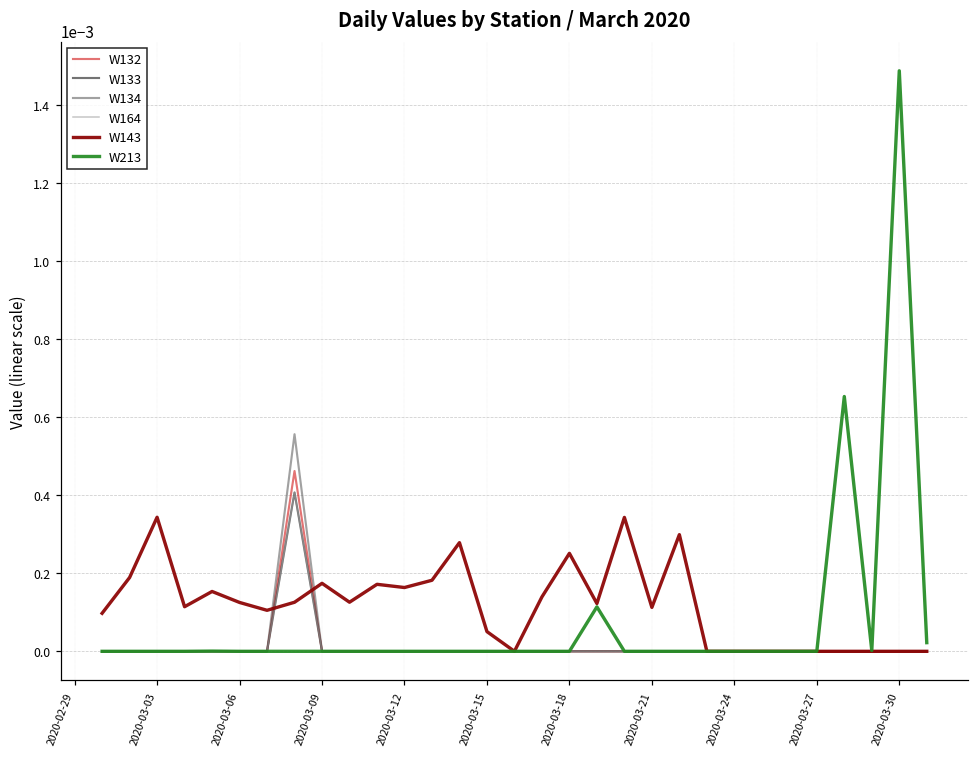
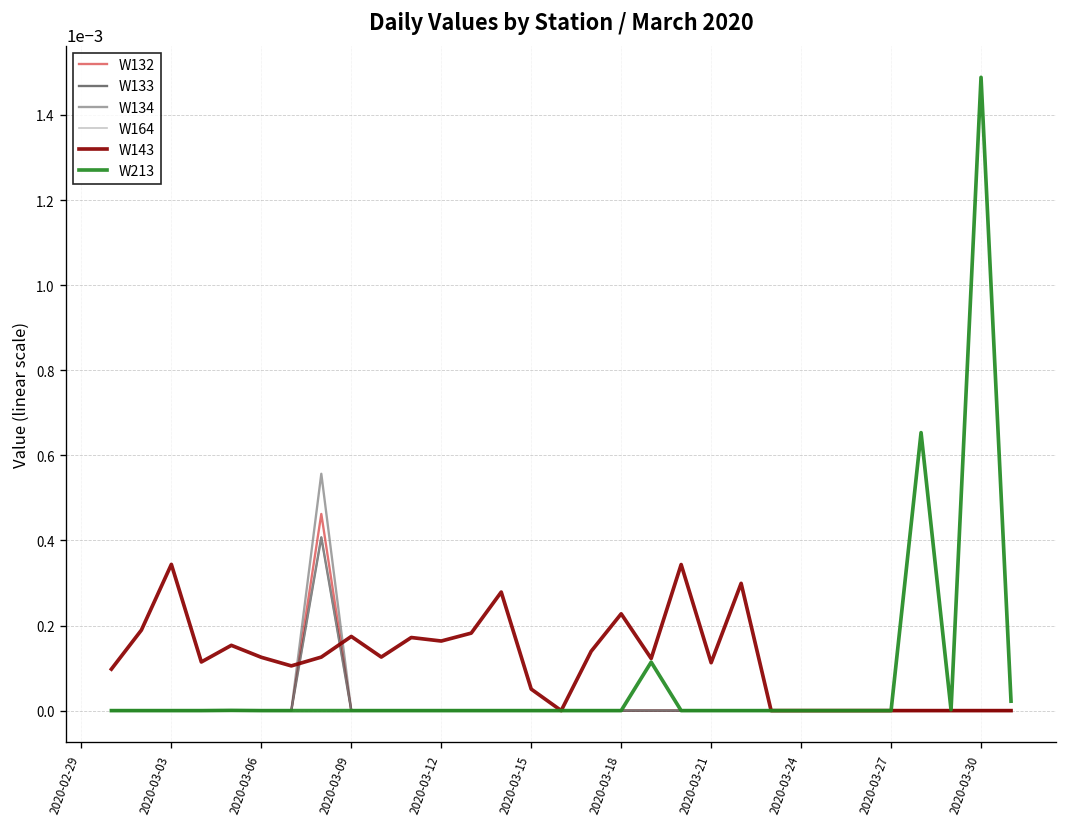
  {
    "W143": {
      "2020-03-03": 0.00034,
      "2020-03-06": 0.00013,
      "2020-03-09": 0.00017,
      "2020-03-12": 0.00016,
      "2020-03-15": 0.00005,
-     "2020-03-18": 0.00025,
+     "2020-03-18": 0.00023,
      "2020-03-21": 0.00011
    },
    "W213": {
      "2020-03-30": 0.00149
    }
  }
